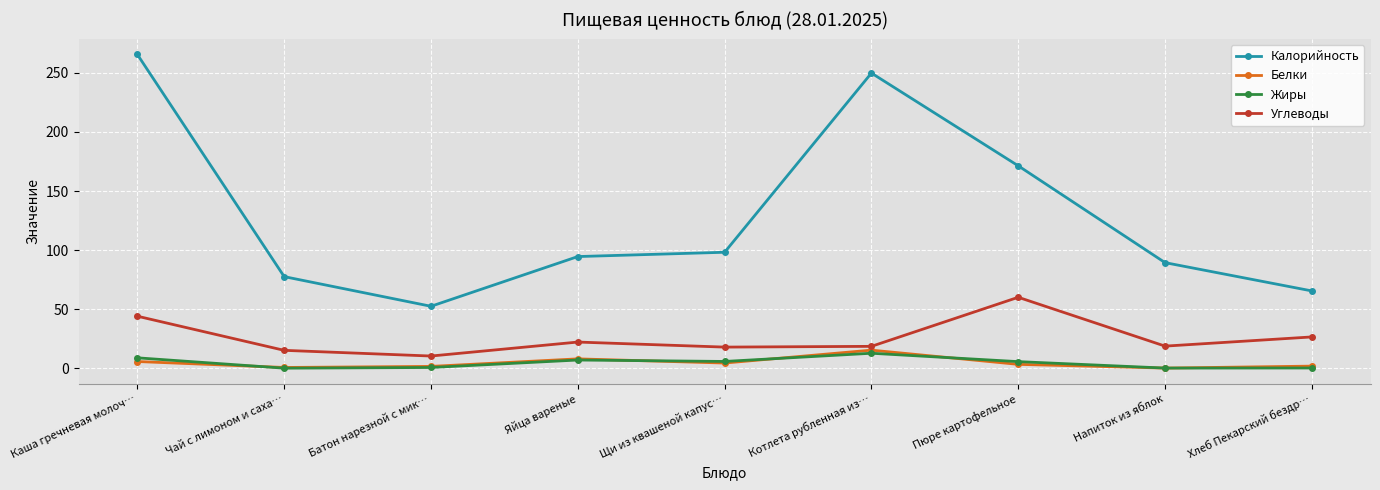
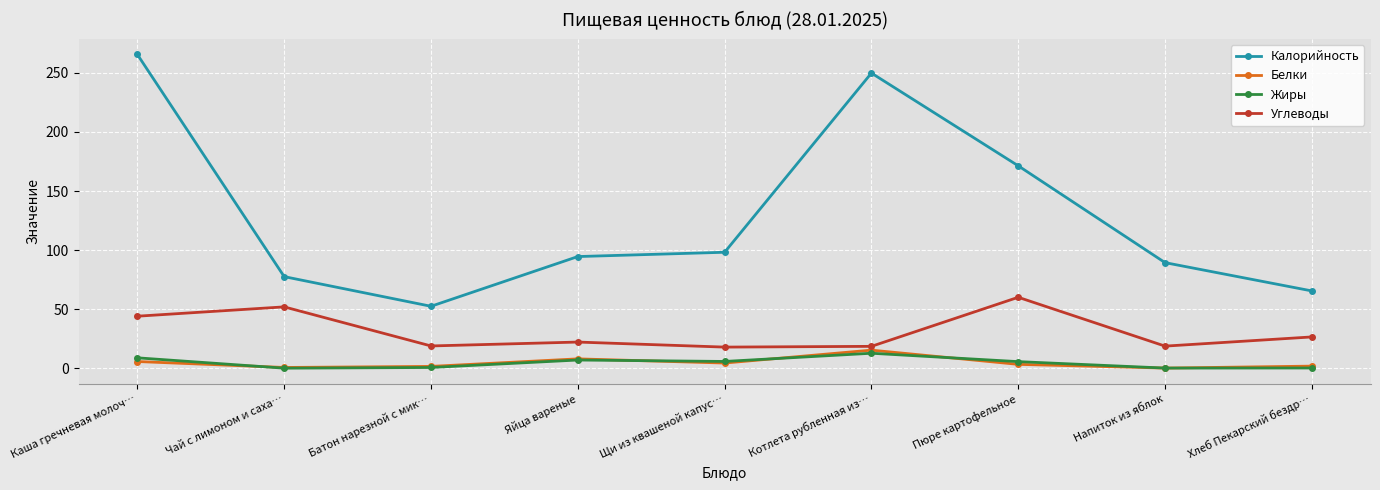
  {
    "Калорийность": {
      "Каша гречневая молоч…": 266,
      "Чай с лимоном и саха…": 78,
      "Батон нарезной с мик…": 52,
      "Яйца вареные": 95,
      "Щи из квашеной капус…": 98,
      "Котлета рубленная из…": 250,
      "Пюре картофельное": 171,
      "Напиток из яблок": 89,
      "Хлеб Пекарский бездр…": 65
    },
    "Белки": {
      "Каша гречневая молоч…": 6,
      "Котлета рубленная из…": 15,
      "Пюре картофельное": 3
    },
    "Жиры": {
      "Каша гречневая молоч…": 9,
      "Котлета рубленная из…": 13,
      "Пюре картофельное": 6
    },
    "Углеводы": {
      "Каша гречневая молоч…": 44,
-     "Чай с лимоном и саха…": 15,
-     "Батон нарезной с мик…": 10,
+     "Чай с лимоном и саха…": 52,
+     "Батон нарезной с мик…": 19,
      "Яйца вареные": 22,
      "Щи из квашеной капус…": 18,
      "Котлета рубленная из…": 18,
      "Пюре картофельное": 60,
      "Напиток из яблок": 19,
      "Хлеб Пекарский бездр…": 26
    }
  }
